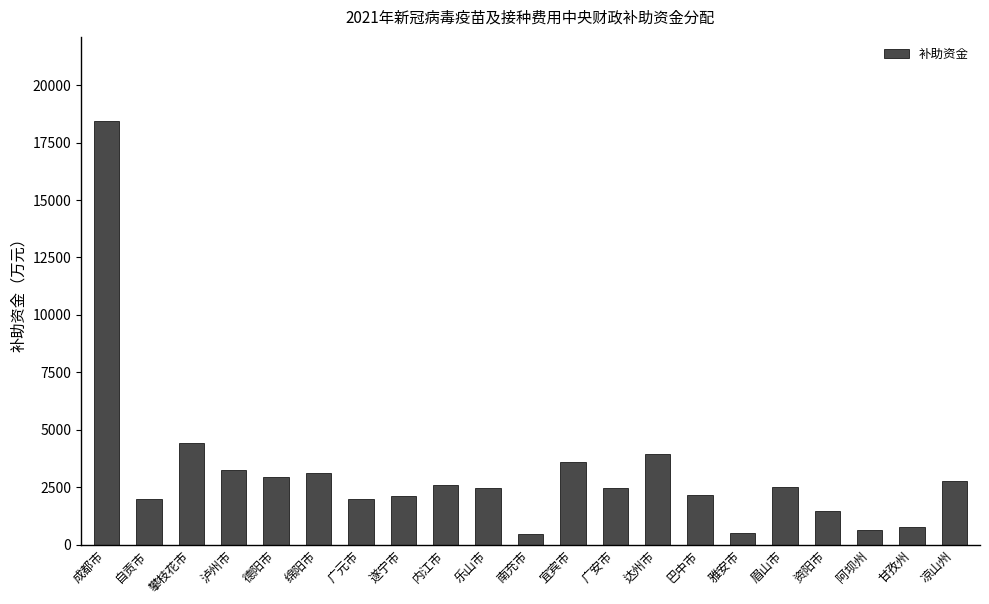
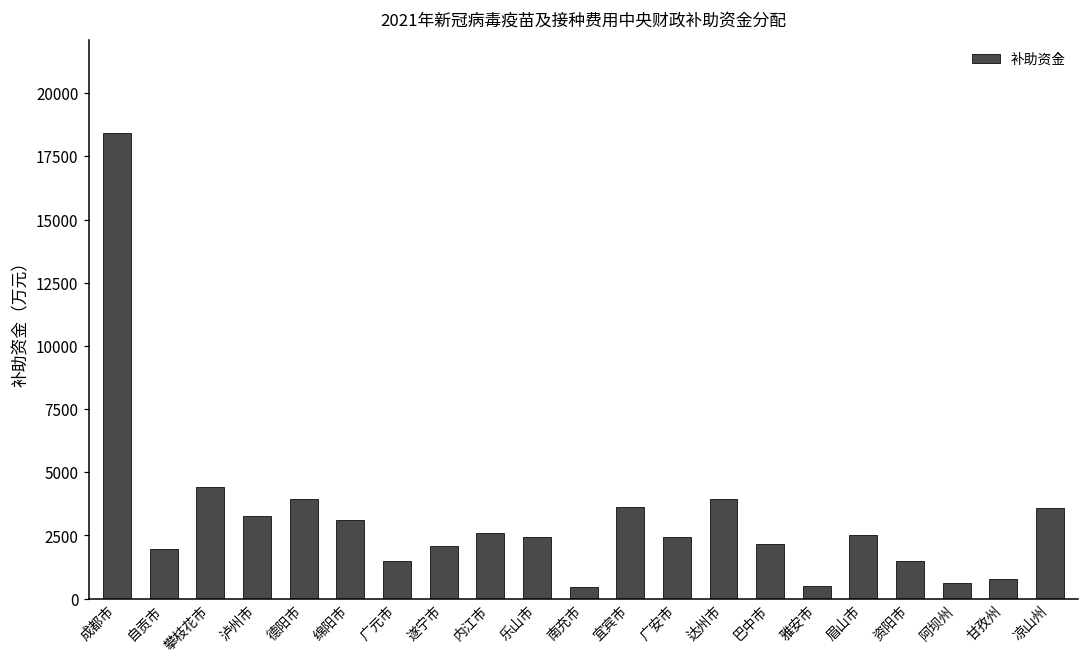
  {
    "成都市": 18400,
    "自贡市": 2000,
    "攀枝花市": 4400,
    "泸州市": 3300,
-   "德阳市": 2900,
+   "德阳市": 4000,
    "绵阳市": 3100,
-   "广元市": 2000,
+   "广元市": 1500,
    "遂宁市": 2100,
    "内江市": 2600,
    "乐山市": 2400,
    "南充市": 500,
    "宜宾市": 3600,
    "广安市": 2400,
    "达州市": 3900,
    "巴中市": 2200,
    "雅安市": 500,
    "眉山市": 2500,
    "资阳市": 1500,
    "阿坝州": 600,
    "甘孜州": 800,
-   "凉山州": 2800
+   "凉山州": 3600
  }
